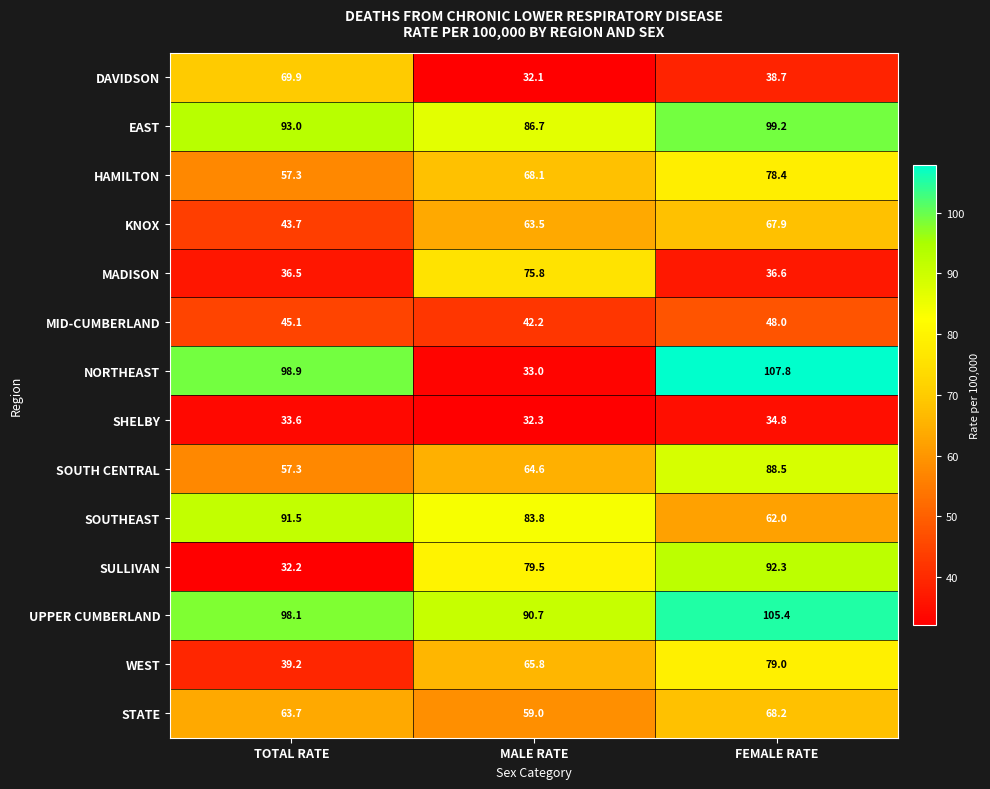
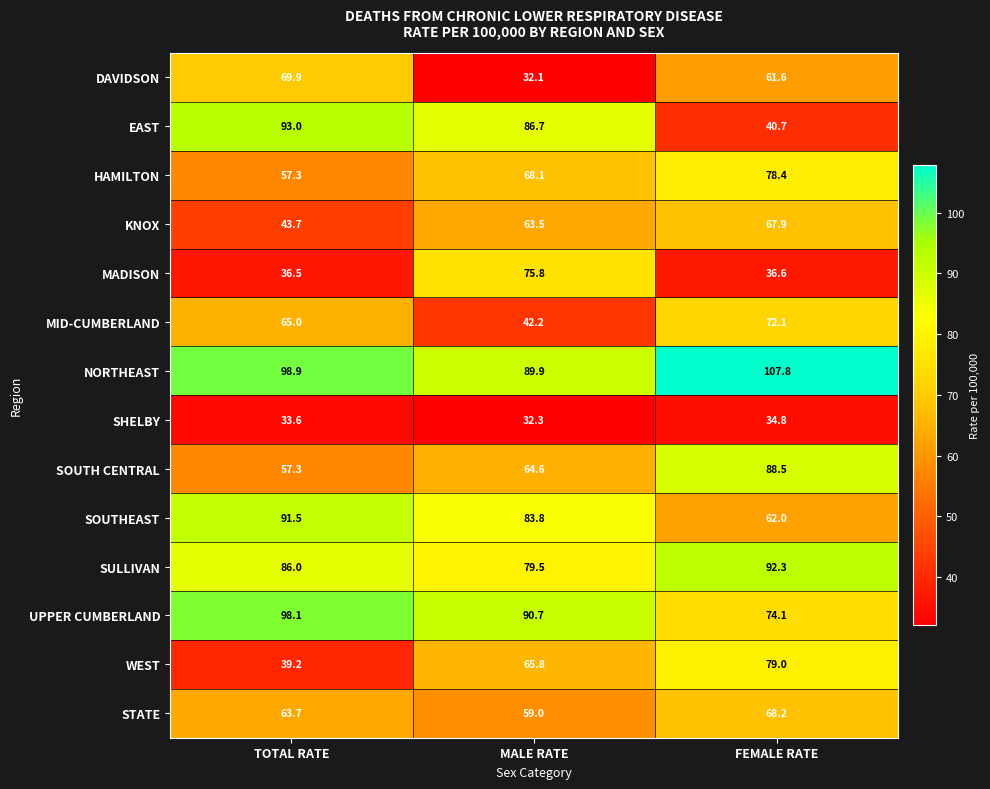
  {
    "DAVIDSON": {
      "TOTAL RATE": 69.9,
      "MALE RATE": 32.1,
-     "FEMALE RATE": 38.7
+     "FEMALE RATE": 61.6
    },
    "EAST": {
      "TOTAL RATE": 93.0,
      "MALE RATE": 86.7,
-     "FEMALE RATE": 99.2
+     "FEMALE RATE": 40.7
    },
    "HAMILTON": {
      "TOTAL RATE": 57.3,
      "MALE RATE": 68.1,
      "FEMALE RATE": 78.4
    },
    "KNOX": {
      "TOTAL RATE": 43.7,
      "MALE RATE": 63.5,
      "FEMALE RATE": 67.9
    },
    "MADISON": {
      "TOTAL RATE": 36.5,
      "MALE RATE": 75.8,
      "FEMALE RATE": 36.6
    },
    "MID-CUMBERLAND": {
-     "TOTAL RATE": 45.1,
+     "TOTAL RATE": 65.0,
      "MALE RATE": 42.2,
-     "FEMALE RATE": 48.0
+     "FEMALE RATE": 72.1
    },
    "NORTHEAST": {
      "TOTAL RATE": 98.9,
-     "MALE RATE": 33.0,
+     "MALE RATE": 89.9,
      "FEMALE RATE": 107.8
    },
    "SHELBY": {
      "TOTAL RATE": 33.6,
      "MALE RATE": 32.3,
      "FEMALE RATE": 34.8
    },
    "SOUTH CENTRAL": {
      "TOTAL RATE": 57.3,
      "MALE RATE": 64.6,
      "FEMALE RATE": 88.5
    },
    "SOUTHEAST": {
      "TOTAL RATE": 91.5,
      "MALE RATE": 83.8,
      "FEMALE RATE": 62.0
    },
    "SULLIVAN": {
-     "TOTAL RATE": 32.2,
+     "TOTAL RATE": 86.0,
      "MALE RATE": 79.5,
      "FEMALE RATE": 92.3
    },
    "UPPER CUMBERLAND": {
      "TOTAL RATE": 98.1,
      "MALE RATE": 90.7,
-     "FEMALE RATE": 105.4
+     "FEMALE RATE": 74.1
    },
    "WEST": {
      "TOTAL RATE": 39.2,
      "MALE RATE": 65.8,
      "FEMALE RATE": 79.0
    },
    "STATE": {
      "TOTAL RATE": 63.7,
      "MALE RATE": 59.0,
      "FEMALE RATE": 68.2
    }
  }
